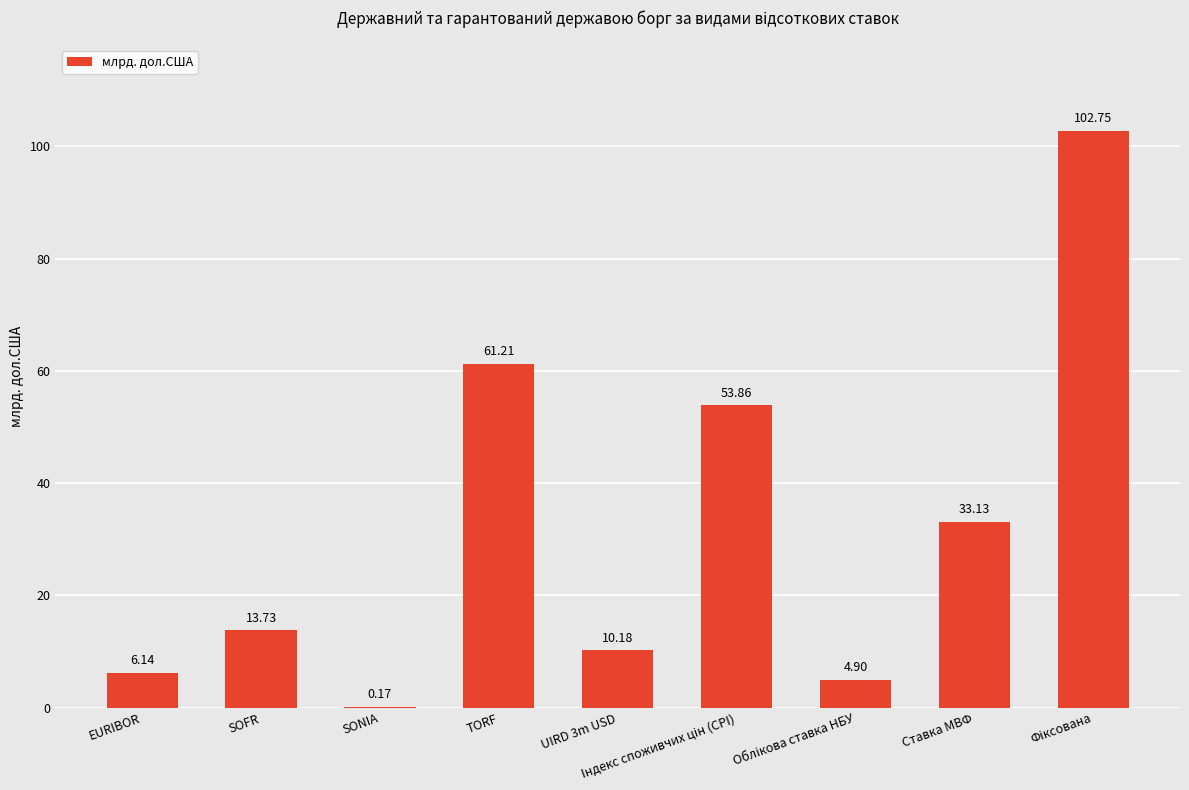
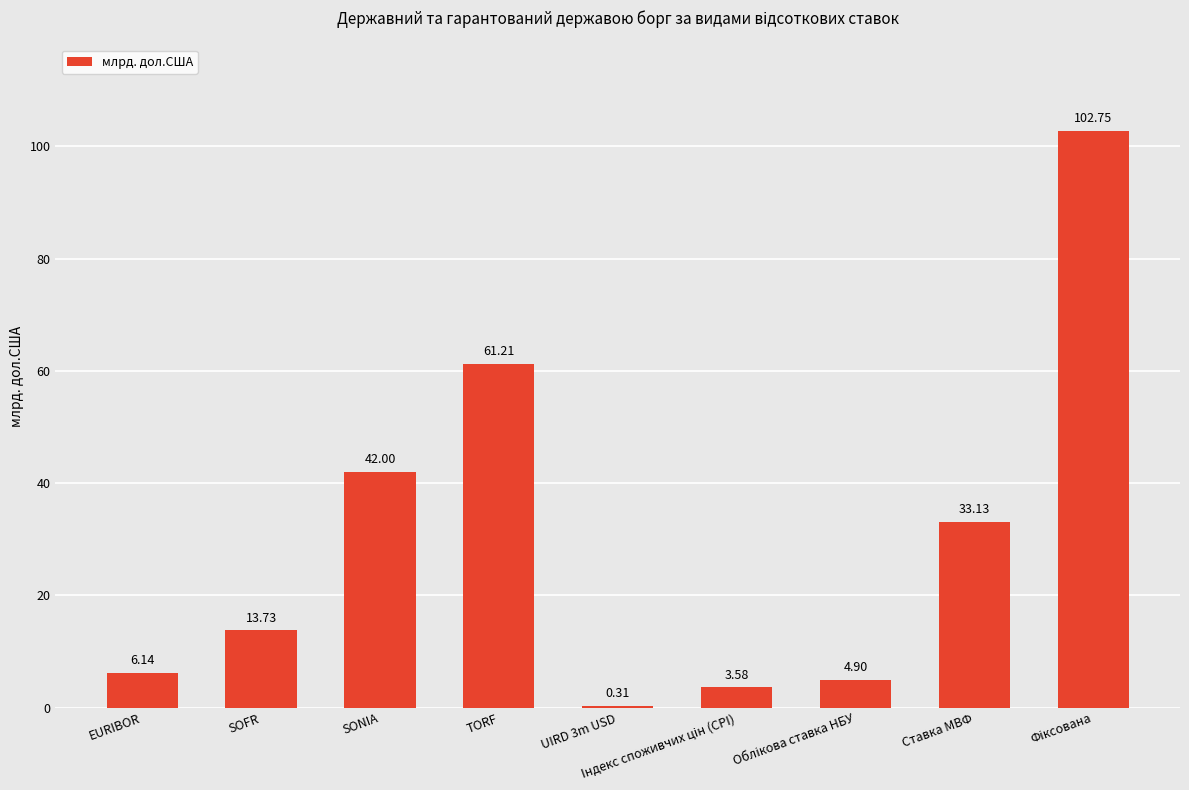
  {
    "EURIBOR": 6.14,
    "SOFR": 13.73,
-   "SONIA": 0.17,
+   "SONIA": 42.00,
    "TORF": 61.21,
-   "UIRD 3m USD": 10.18,
-   "Індекс споживчих цін (СРІ)": 53.86,
+   "UIRD 3m USD": 0.31,
+   "Індекс споживчих цін (СРІ)": 3.58,
    "Облікова ставка НБУ": 4.90,
    "Ставка МВФ": 33.13,
    "Фіксована": 102.75
  }
